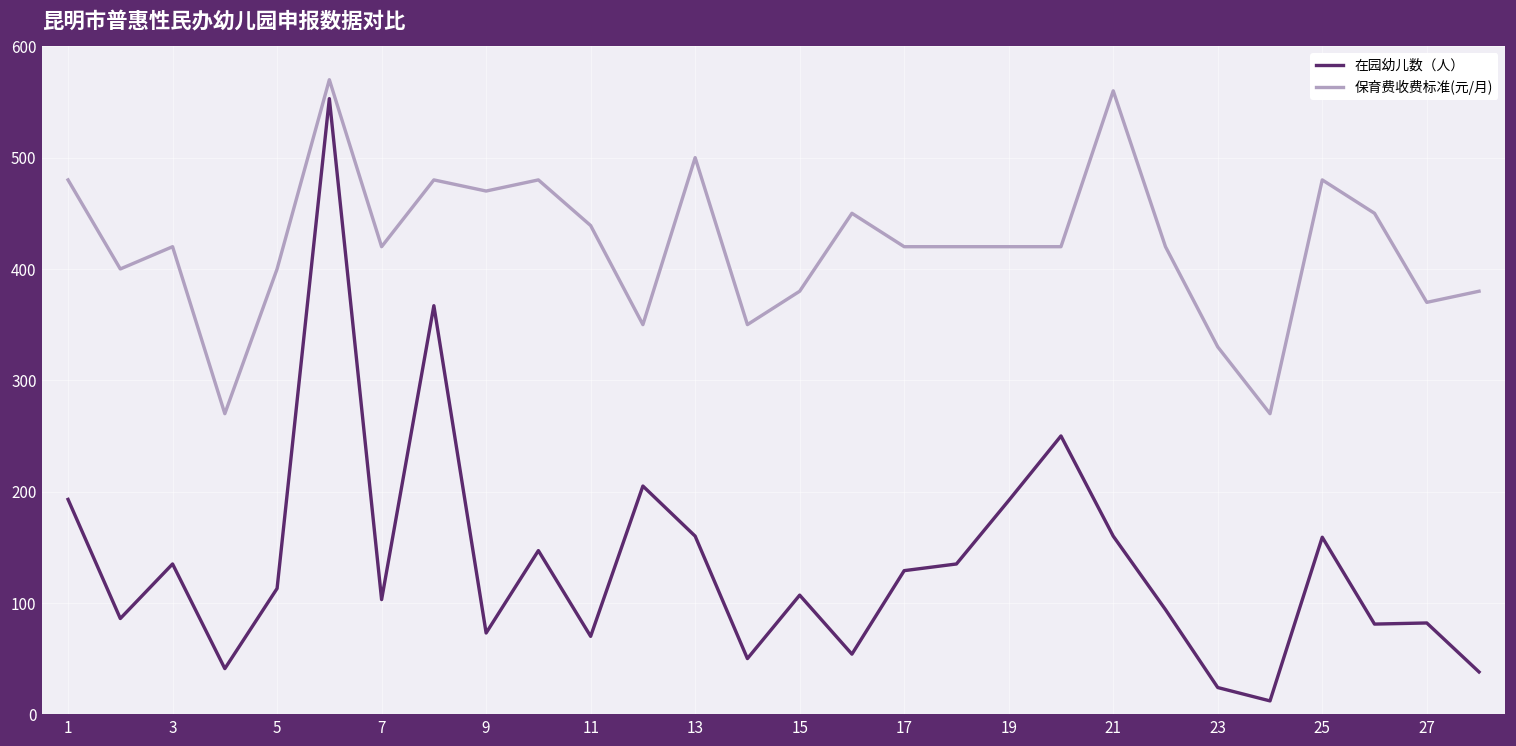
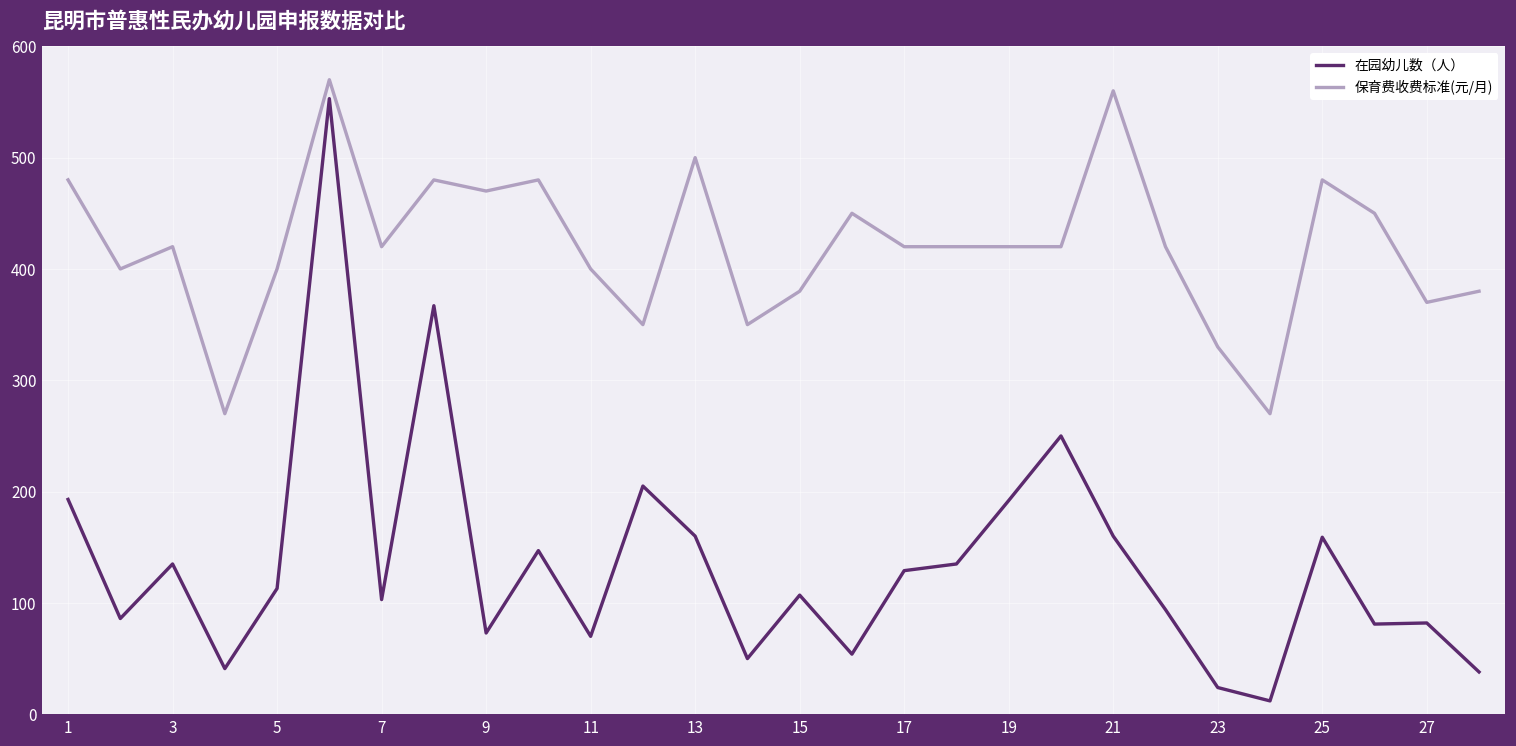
  {
    "在园幼儿数（人）": {
      "1": 193,
      "3": 135,
      "5": 113,
      "7": 103,
      "9": 73,
      "11": 70,
      "13": 160,
      "15": 107,
      "17": 129,
      "19": 192,
      "21": 160,
      "23": 24,
      "25": 159,
      "27": 82
    },
    "保育费收费标准(元/月)": {
      "1": 480,
      "3": 420,
      "5": 400,
      "7": 420,
      "9": 470,
-     "11": 439,
+     "11": 400,
      "13": 500,
      "15": 380,
      "17": 420,
      "19": 420,
      "21": 560,
      "23": 330,
      "25": 480,
      "27": 370
    }
  }
